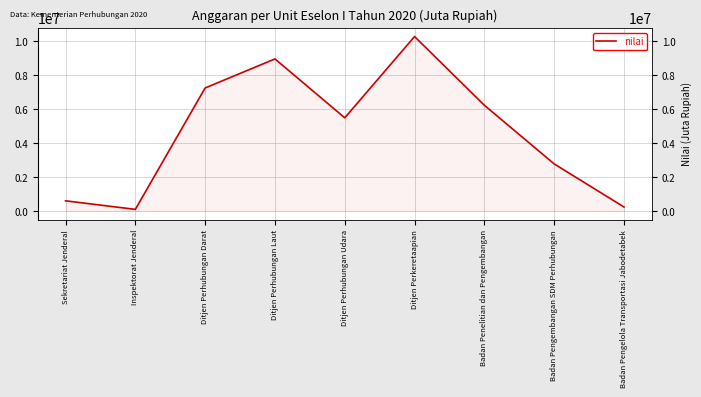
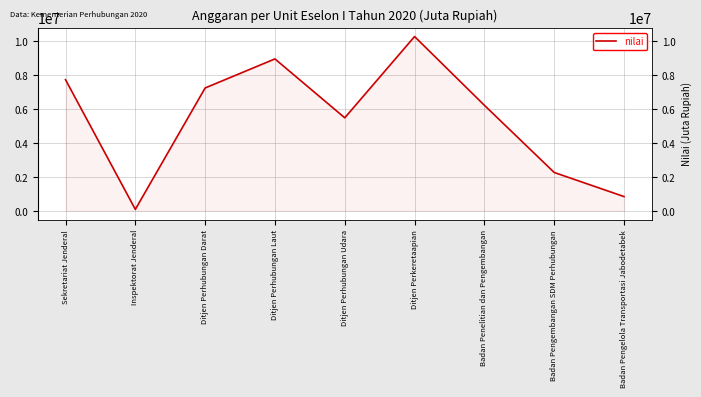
  {
-   "Sekretariat Jenderal": 600000,
+   "Sekretariat Jenderal": 7700000,
    "Inspektorat Jenderal": 100000,
    "Ditjen Perhubungan Darat": 7200000,
    "Ditjen Perhubungan Laut": 9000000,
    "Ditjen Perhubungan Udara": 5500000,
    "Ditjen Perkeretaapian": 10300000,
    "Badan Penelitian dan Pengembangan": 6200000,
-   "Badan Pengembangan SDM Perhubungan": 2800000,
-   "Badan Pengelola Transportasi Jabodetabek": 200000
+   "Badan Pengembangan SDM Perhubungan": 2300000,
+   "Badan Pengelola Transportasi Jabodetabek": 800000
  }
